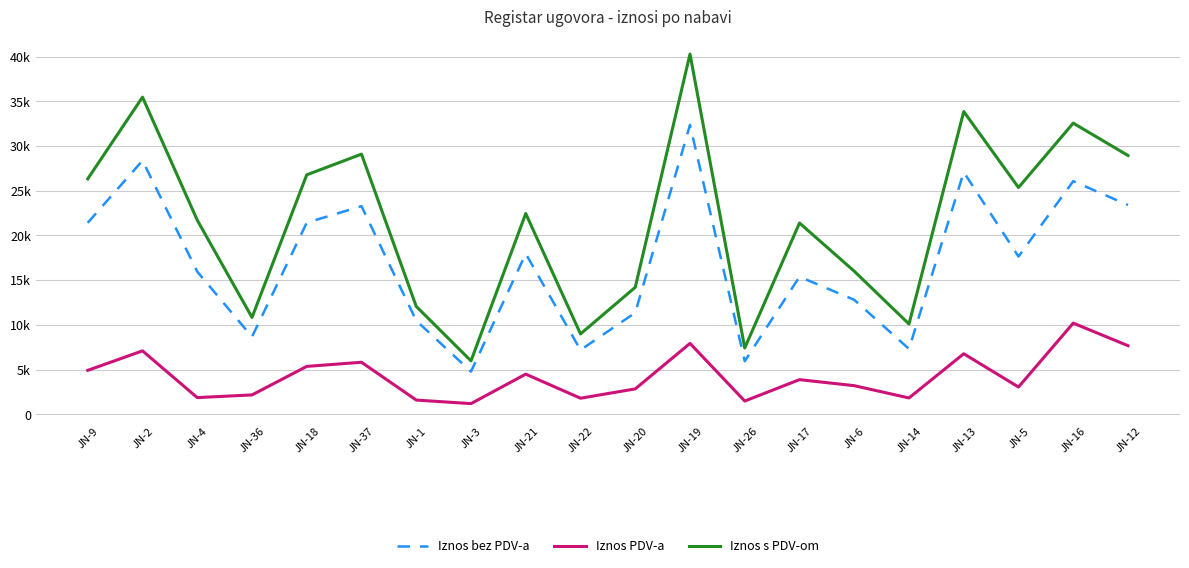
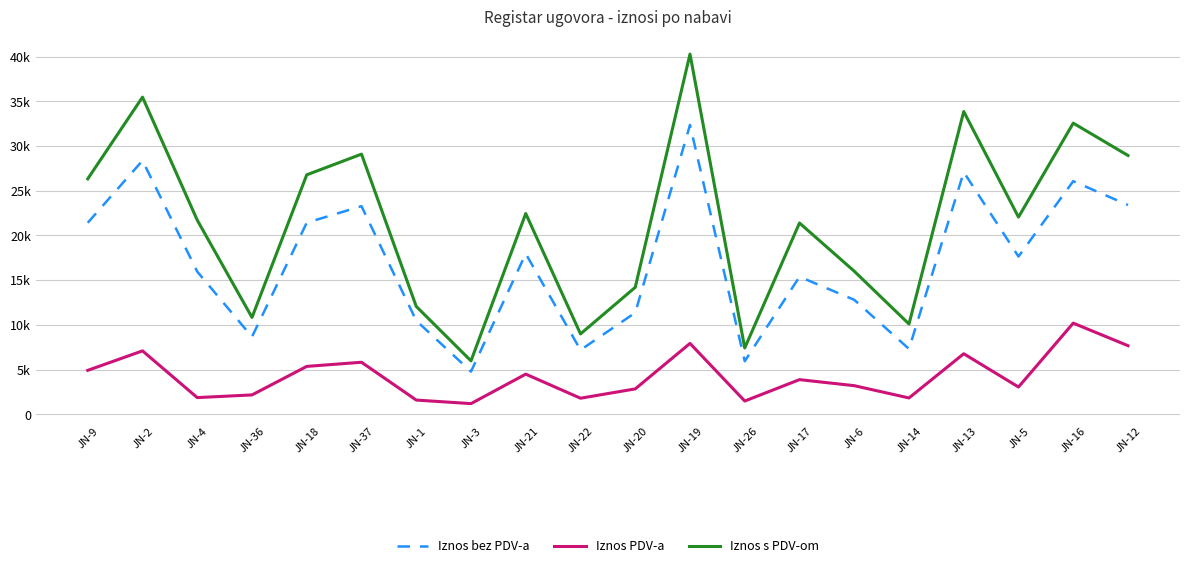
  {
    "Iznos bez PDV-a": {
      "JN-9": 21000,
      "JN-2": 28000,
      "JN-4": 16000,
      "JN-36": 9000,
      "JN-18": 21000,
      "JN-37": 23000,
      "JN-1": 10000,
      "JN-3": 5000,
      "JN-21": 18000,
      "JN-22": 7000,
      "JN-20": 11000,
      "JN-19": 32000,
      "JN-26": 6000,
      "JN-17": 15000,
      "JN-6": 13000,
      "JN-14": 7000,
      "JN-13": 27000,
      "JN-5": 18000,
      "JN-16": 26000,
      "JN-12": 23000
    },
    "Iznos PDV-a": {
      "JN-9": 5000,
      "JN-2": 7000,
      "JN-4": 2000,
      "JN-36": 2000,
      "JN-18": 5000,
      "JN-37": 6000,
      "JN-1": 2000,
      "JN-3": 1000,
      "JN-21": 4000,
      "JN-22": 2000,
      "JN-20": 3000,
      "JN-19": 8000,
      "JN-26": 1000,
      "JN-17": 4000,
      "JN-6": 3000,
      "JN-14": 2000,
      "JN-13": 7000,
      "JN-5": 3000,
      "JN-16": 10000,
      "JN-12": 8000
    },
    "Iznos s PDV-om": {
      "JN-9": 26000,
      "JN-2": 35000,
      "JN-4": 22000,
      "JN-36": 11000,
      "JN-18": 27000,
      "JN-37": 29000,
      "JN-1": 12000,
      "JN-3": 6000,
      "JN-21": 22000,
      "JN-22": 9000,
      "JN-20": 14000,
      "JN-19": 40000,
      "JN-26": 7000,
      "JN-17": 21000,
      "JN-6": 16000,
      "JN-14": 10000,
      "JN-13": 34000,
-     "JN-5": 25000,
+     "JN-5": 22000,
      "JN-16": 33000,
      "JN-12": 29000
    }
  }
